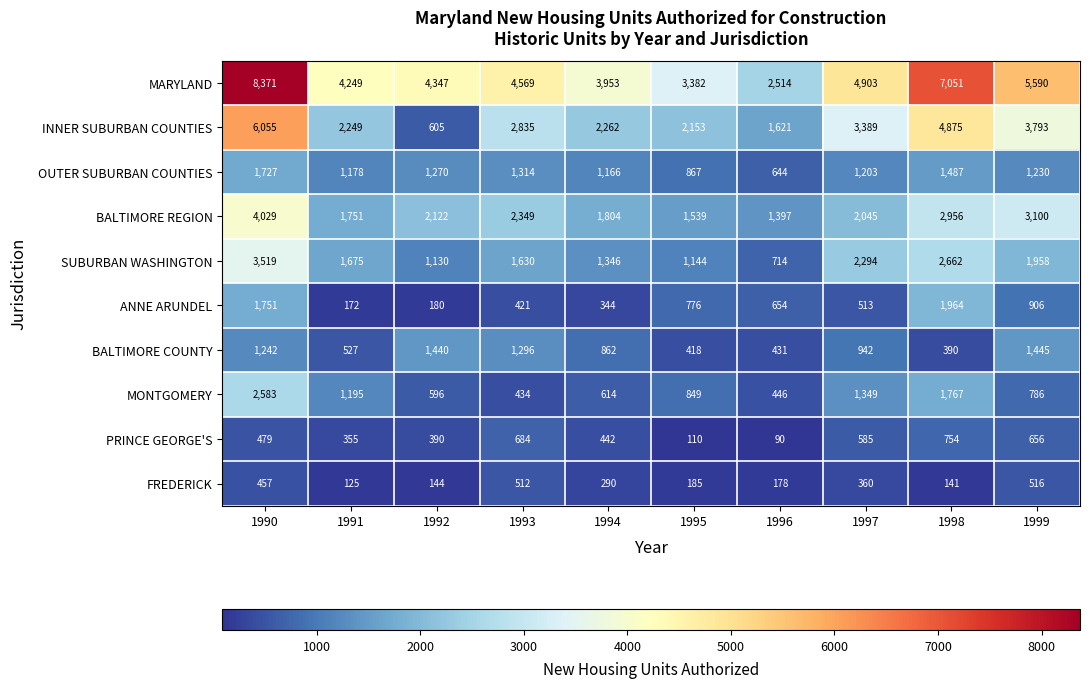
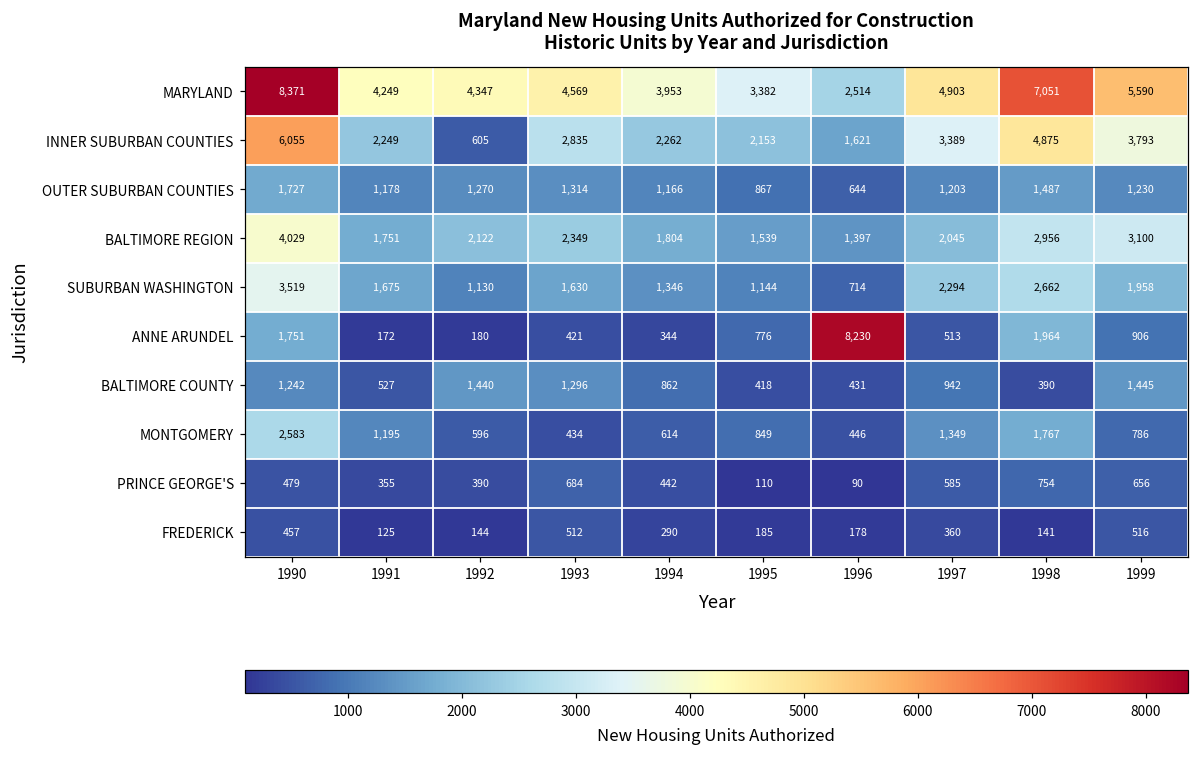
  {
    "MARYLAND": {
      "1990": "8,371",
      "1991": "4,249",
      "1992": "4,347",
      "1993": "4,569",
      "1994": "3,953",
      "1995": "3,382",
      "1996": "2,514",
      "1997": "4,903",
      "1998": "7,051",
      "1999": "5,590"
    },
    "INNER SUBURBAN COUNTIES": {
      "1990": "6,055",
      "1991": "2,249",
      "1992": "605",
      "1993": "2,835",
      "1994": "2,262",
      "1995": "2,153",
      "1996": "1,621",
      "1997": "3,389",
      "1998": "4,875",
      "1999": "3,793"
    },
    "OUTER SUBURBAN COUNTIES": {
      "1990": "1,727",
      "1991": "1,178",
      "1992": "1,270",
      "1993": "1,314",
      "1994": "1,166",
      "1995": "867",
      "1996": "644",
      "1997": "1,203",
      "1998": "1,487",
      "1999": "1,230"
    },
    "BALTIMORE REGION": {
      "1990": "4,029",
      "1991": "1,751",
      "1992": "2,122",
      "1993": "2,349",
      "1994": "1,804",
      "1995": "1,539",
      "1996": "1,397",
      "1997": "2,045",
      "1998": "2,956",
      "1999": "3,100"
    },
    "SUBURBAN WASHINGTON": {
      "1990": "3,519",
      "1991": "1,675",
      "1992": "1,130",
      "1993": "1,630",
      "1994": "1,346",
      "1995": "1,144",
      "1996": "714",
      "1997": "2,294",
      "1998": "2,662",
      "1999": "1,958"
    },
    "ANNE ARUNDEL": {
      "1990": "1,751",
      "1991": "172",
      "1992": "180",
      "1993": "421",
      "1994": "344",
      "1995": "776",
-     "1996": "654",
+     "1996": "8,230",
      "1997": "513",
      "1998": "1,964",
      "1999": "906"
    },
    "BALTIMORE COUNTY": {
      "1990": "1,242",
      "1991": "527",
      "1992": "1,440",
      "1993": "1,296",
      "1994": "862",
      "1995": "418",
      "1996": "431",
      "1997": "942",
      "1998": "390",
      "1999": "1,445"
    },
    "MONTGOMERY": {
      "1990": "2,583",
      "1991": "1,195",
      "1992": "596",
      "1993": "434",
      "1994": "614",
      "1995": "849",
      "1996": "446",
      "1997": "1,349",
      "1998": "1,767",
      "1999": "786"
    },
    "PRINCE GEORGE'S": {
      "1990": "479",
      "1991": "355",
      "1992": "390",
      "1993": "684",
      "1994": "442",
      "1995": "110",
      "1996": "90",
      "1997": "585",
      "1998": "754",
      "1999": "656"
    },
    "FREDERICK": {
      "1990": "457",
      "1991": "125",
      "1992": "144",
      "1993": "512",
      "1994": "290",
      "1995": "185",
      "1996": "178",
      "1997": "360",
      "1998": "141",
      "1999": "516"
    }
  }
